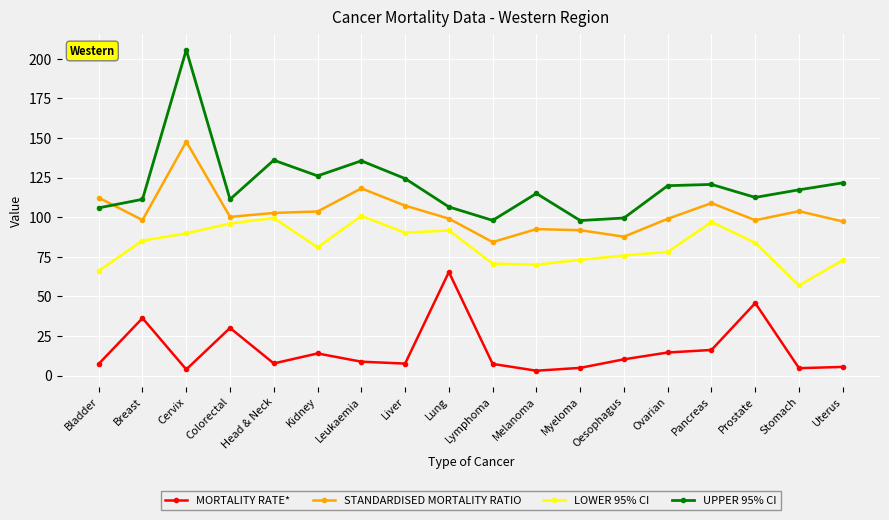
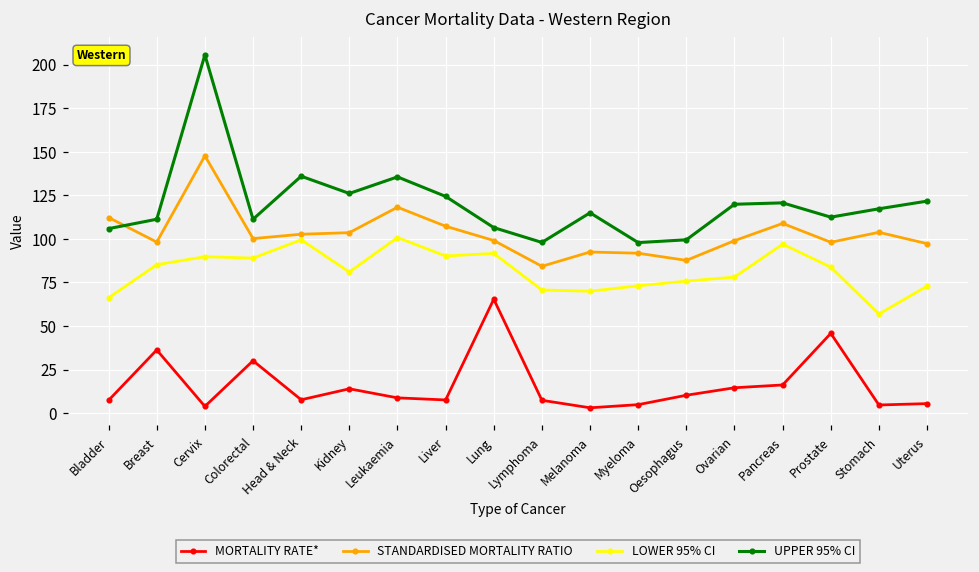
  {
    "MORTALITY RATE*": {
      "Bladder": 7,
      "Breast": 36,
      "Cervix": 4,
      "Colorectal": 30,
      "Head & Neck": 8,
      "Kidney": 14,
      "Leukaemia": 9,
      "Liver": 8,
      "Lung": 65,
      "Lymphoma": 7,
      "Melanoma": 3,
      "Myeloma": 5,
      "Oesophagus": 10,
      "Ovarian": 15,
      "Pancreas": 16,
      "Prostate": 46,
      "Stomach": 5,
      "Uterus": 6
    },
    "STANDARDISED MORTALITY RATIO": {
      "Bladder": 112,
      "Breast": 98,
      "Cervix": 148,
      "Colorectal": 100,
      "Head & Neck": 103,
      "Kidney": 104,
      "Leukaemia": 118,
      "Liver": 107,
      "Lung": 99,
      "Lymphoma": 84,
      "Melanoma": 93,
      "Myeloma": 92,
      "Oesophagus": 88,
      "Ovarian": 99,
      "Pancreas": 109,
      "Prostate": 98,
      "Stomach": 104,
      "Uterus": 97
    },
    "LOWER 95% CI": {
      "Bladder": 66,
      "Breast": 85,
      "Cervix": 90,
-     "Colorectal": 96,
+     "Colorectal": 89,
      "Head & Neck": 100,
      "Kidney": 81,
      "Leukaemia": 101,
      "Liver": 90,
      "Lung": 92,
      "Lymphoma": 71,
      "Melanoma": 70,
      "Myeloma": 73,
      "Oesophagus": 76,
      "Ovarian": 78,
      "Pancreas": 97,
      "Prostate": 84,
      "Stomach": 57,
      "Uterus": 73
    },
    "UPPER 95% CI": {
      "Bladder": 106,
      "Breast": 111,
      "Cervix": 206,
      "Colorectal": 111,
      "Head & Neck": 136,
      "Kidney": 126,
      "Leukaemia": 136,
      "Liver": 124,
      "Lung": 107,
      "Lymphoma": 98,
      "Melanoma": 115,
      "Myeloma": 98,
      "Oesophagus": 100,
      "Ovarian": 120,
      "Pancreas": 121,
      "Prostate": 113,
      "Stomach": 117,
      "Uterus": 122
    }
  }
